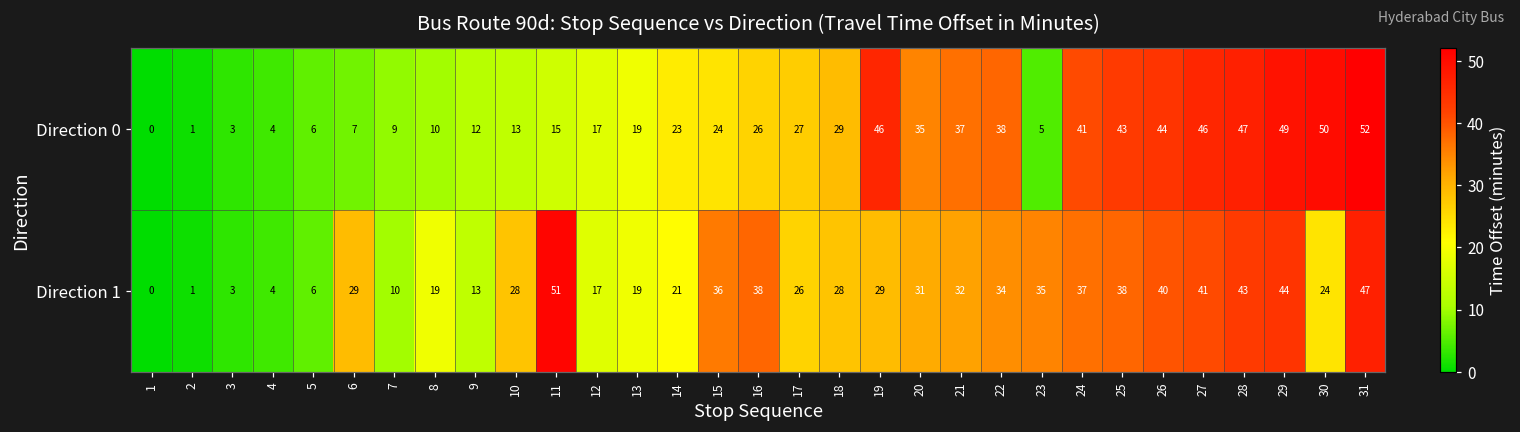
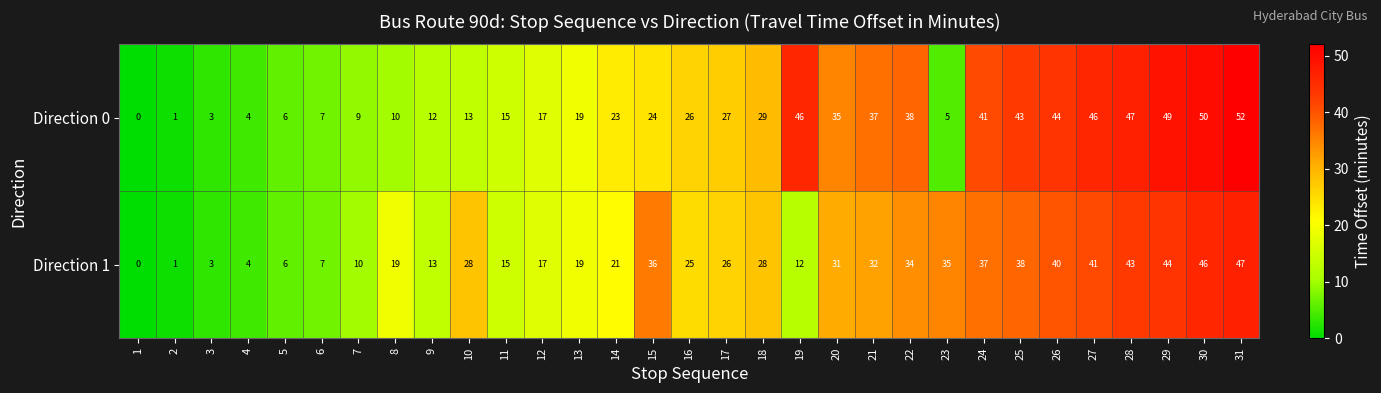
  {
    "Direction 0": {
      "1": 0,
      "2": 1,
      "3": 3,
      "4": 4,
      "5": 6,
      "6": 7,
      "7": 9,
      "8": 10,
      "9": 12,
      "10": 13,
      "11": 15,
      "12": 17,
      "13": 19,
      "14": 23,
      "15": 24,
      "16": 26,
      "17": 27,
      "18": 29,
      "19": 46,
      "20": 35,
      "21": 37,
      "22": 38,
      "23": 5,
      "24": 41,
      "25": 43,
      "26": 44,
      "27": 46,
      "28": 47,
      "29": 49,
      "30": 50,
      "31": 52
    },
    "Direction 1": {
      "1": 0,
      "2": 1,
      "3": 3,
      "4": 4,
      "5": 6,
-     "6": 29,
+     "6": 7,
      "7": 10,
      "8": 19,
      "9": 13,
      "10": 28,
-     "11": 51,
+     "11": 15,
      "12": 17,
      "13": 19,
      "14": 21,
      "15": 36,
-     "16": 38,
+     "16": 25,
      "17": 26,
      "18": 28,
-     "19": 29,
+     "19": 12,
      "20": 31,
      "21": 32,
      "22": 34,
      "23": 35,
      "24": 37,
      "25": 38,
      "26": 40,
      "27": 41,
      "28": 43,
      "29": 44,
-     "30": 24,
+     "30": 46,
      "31": 47
    }
  }
